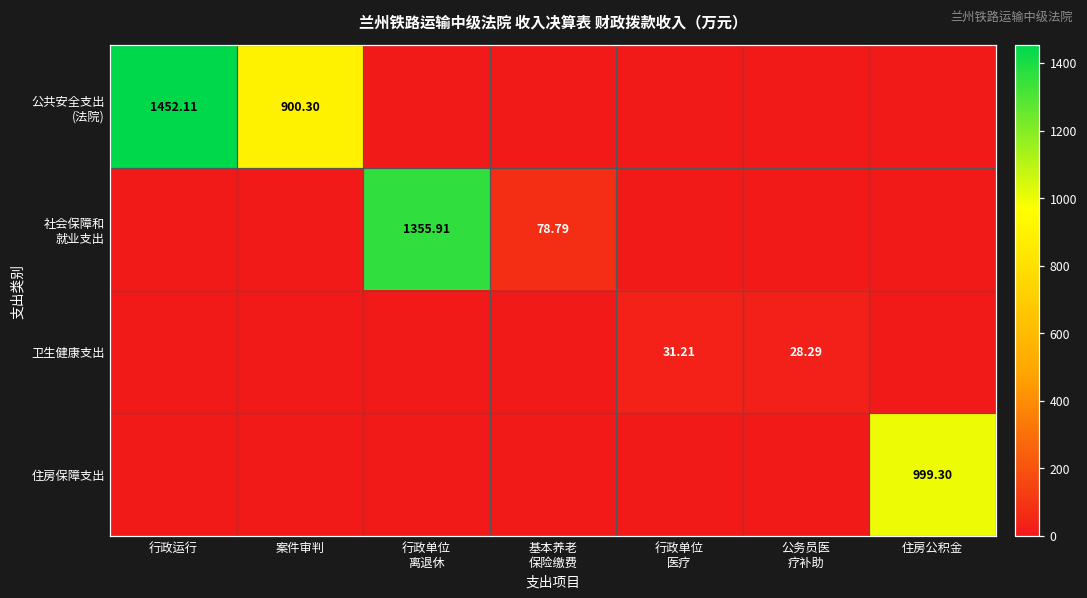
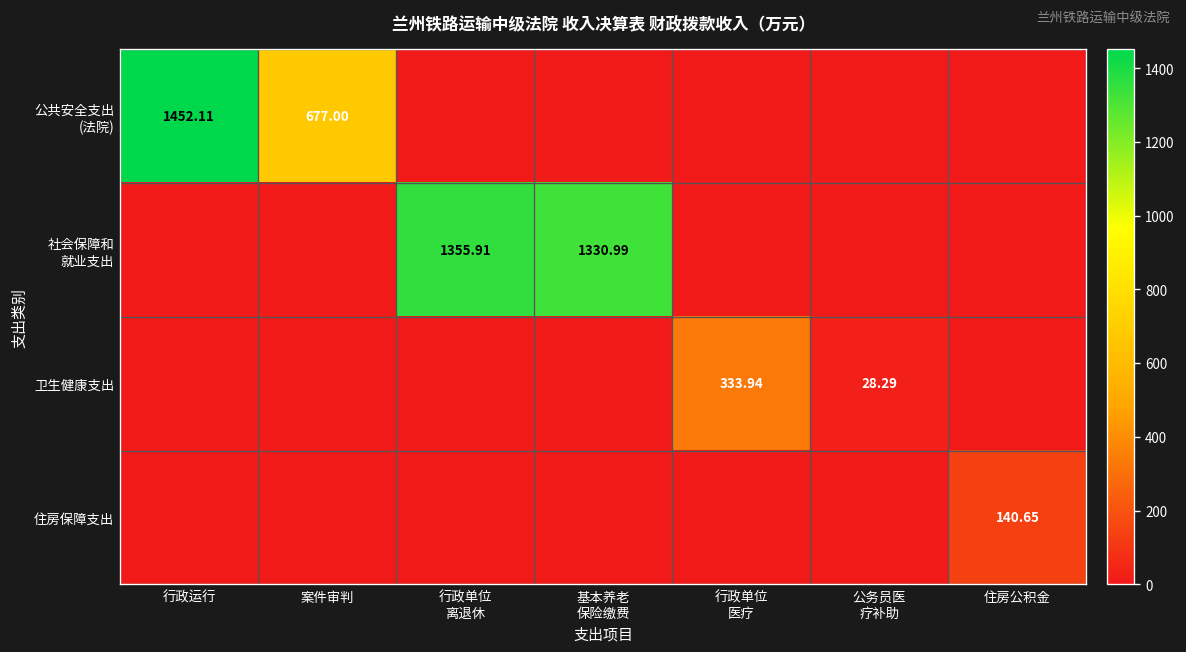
  {
    "公共安全支出 (法院)": {
      "行政运行": 1452.11,
-     "案件审判": 900.30
+     "案件审判": 677.00
    },
    "社会保障和 就业支出": {
      "行政单位 离退休": 1355.91,
-     "基本养老 保险缴费": 78.79
+     "基本养老 保险缴费": 1330.99
    },
    "卫生健康支出": {
-     "行政单位 医疗": 31.21,
+     "行政单位 医疗": 333.94,
      "公务员医 疗补助": 28.29
    },
    "住房保障支出": {
-     "住房公积金": 999.30
+     "住房公积金": 140.65
    }
  }
